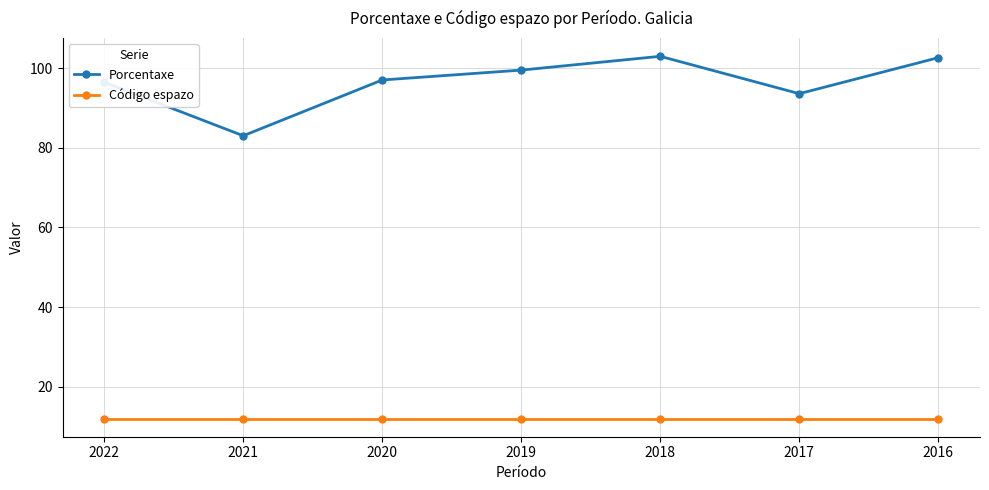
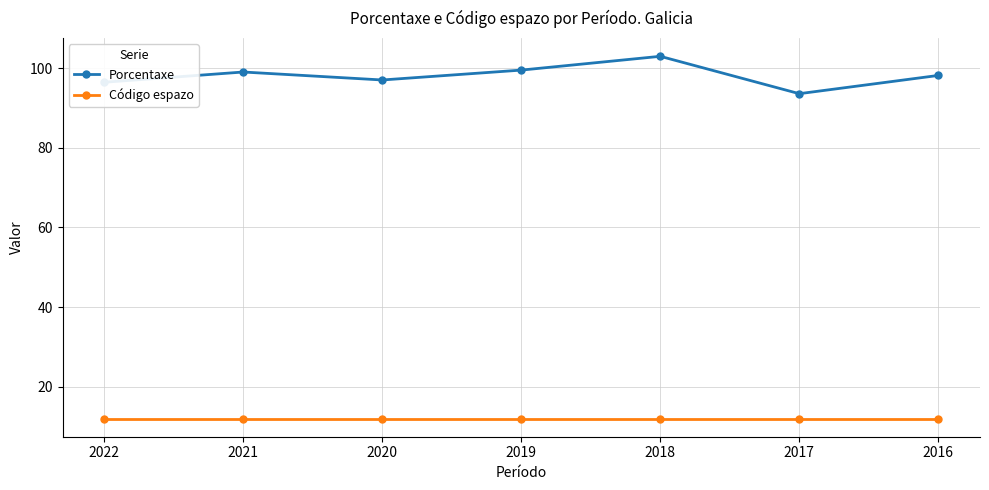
  {
    "Porcentaxe": {
-     "2021": 83,
+     "2021": 99,
      "2020": 97,
      "2019": 99,
      "2018": 103,
      "2017": 94,
-     "2016": 103
+     "2016": 98
    },
    "Código espazo": {
      "2022": 12,
      "2021": 12,
      "2020": 12,
      "2019": 12,
      "2018": 12,
      "2017": 12,
      "2016": 12
    }
  }
